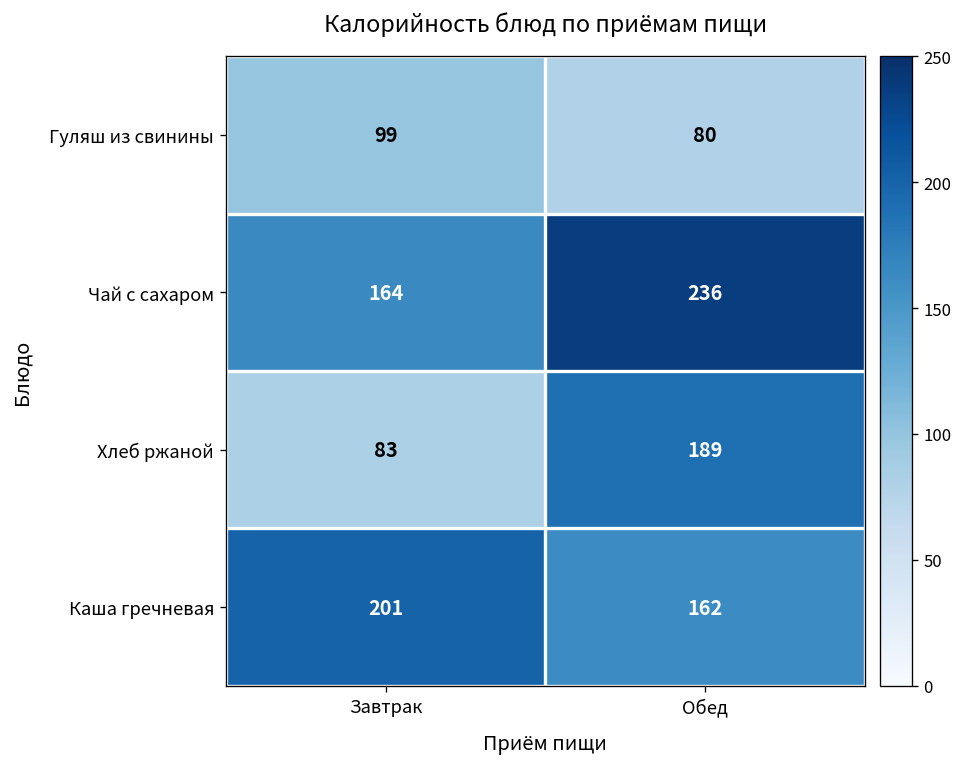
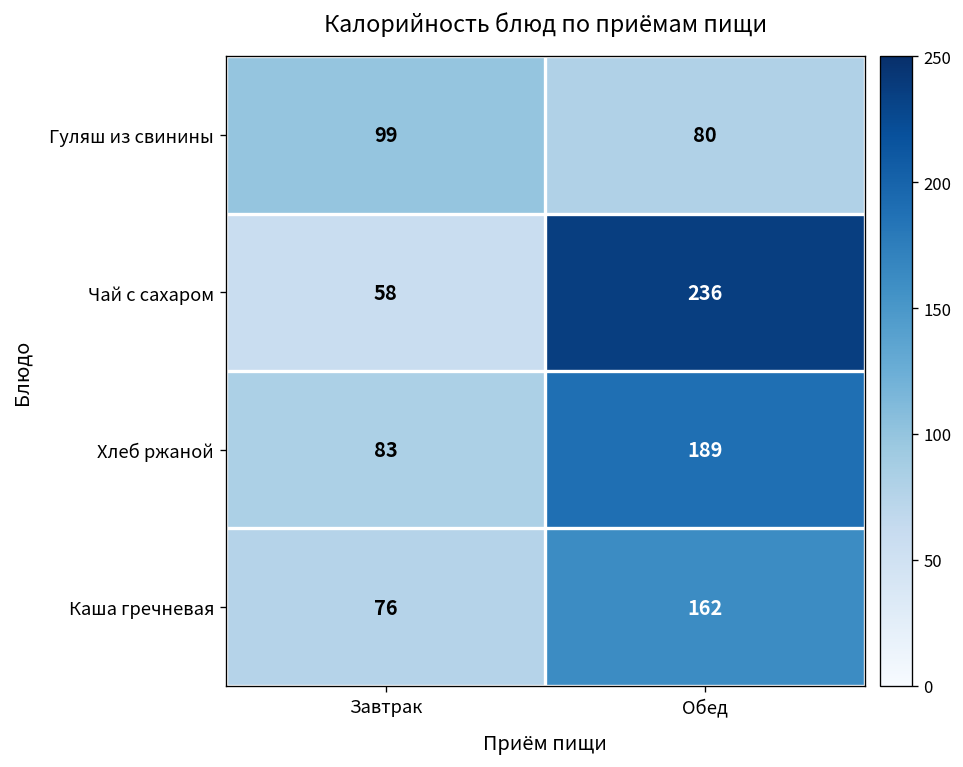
  {
    "Гуляш из свинины": {
      "Завтрак": 99,
      "Обед": 80
    },
    "Чай с сахаром": {
-     "Завтрак": 164,
+     "Завтрак": 58,
      "Обед": 236
    },
    "Хлеб ржаной": {
      "Завтрак": 83,
      "Обед": 189
    },
    "Каша гречневая": {
-     "Завтрак": 201,
+     "Завтрак": 76,
      "Обед": 162
    }
  }
